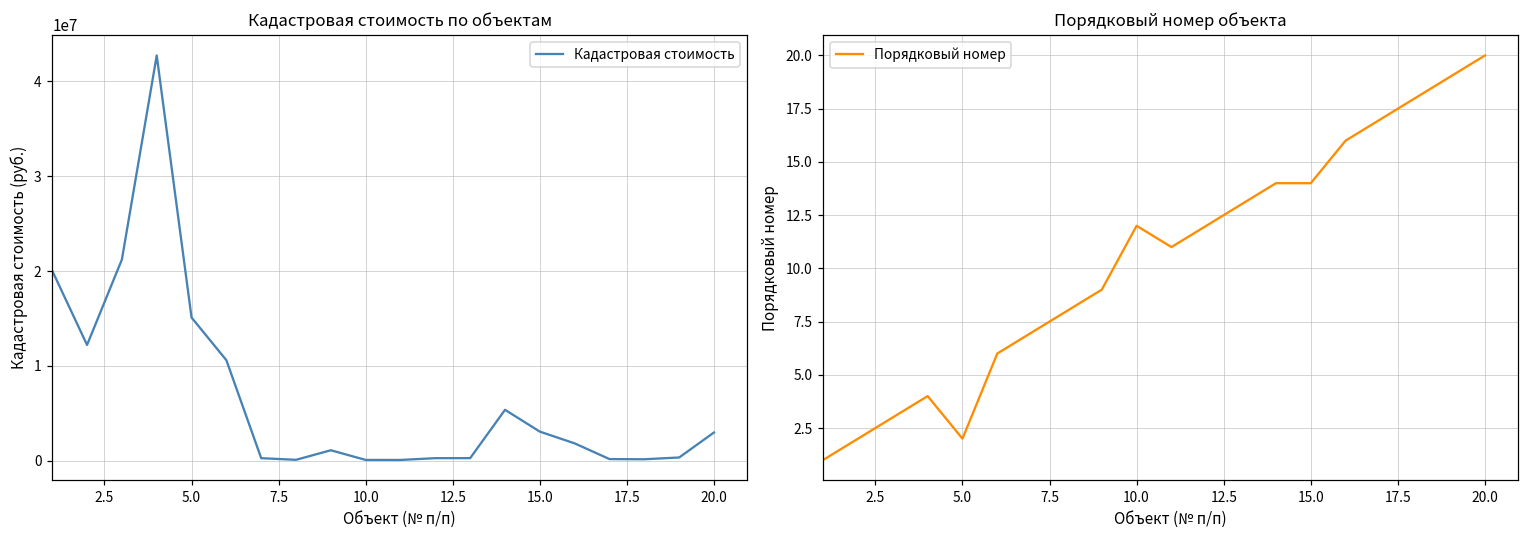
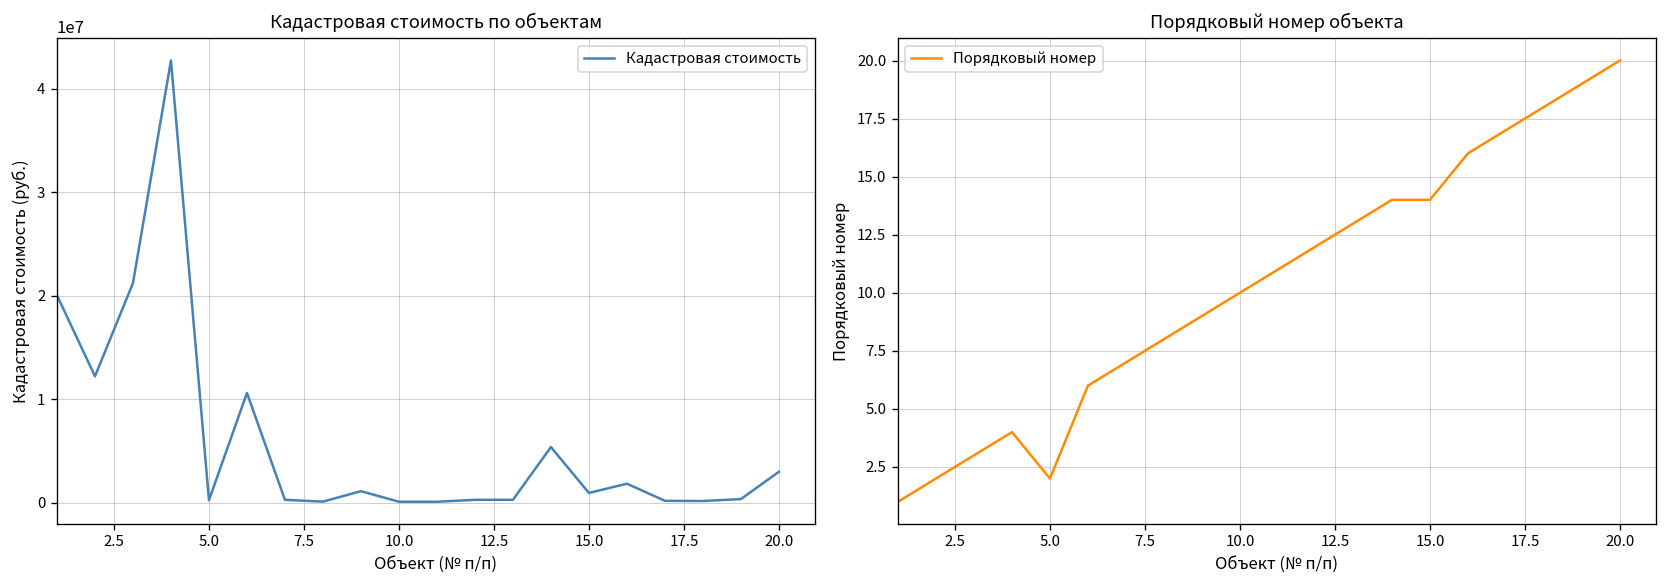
  {
    "Кадастровая стоимость по объектам": {
-     "5.0": 15000000,
+     "5.0": 0,
      "10.0": 0,
-     "15.0": 3000000,
+     "15.0": 1000000,
      "20.0": 3000000
    },
    "Порядковый номер объекта": {
      "5.0": 2,
-     "10.0": 12,
+     "10.0": 10,
      "15.0": 14,
      "20.0": 20
    }
  }
